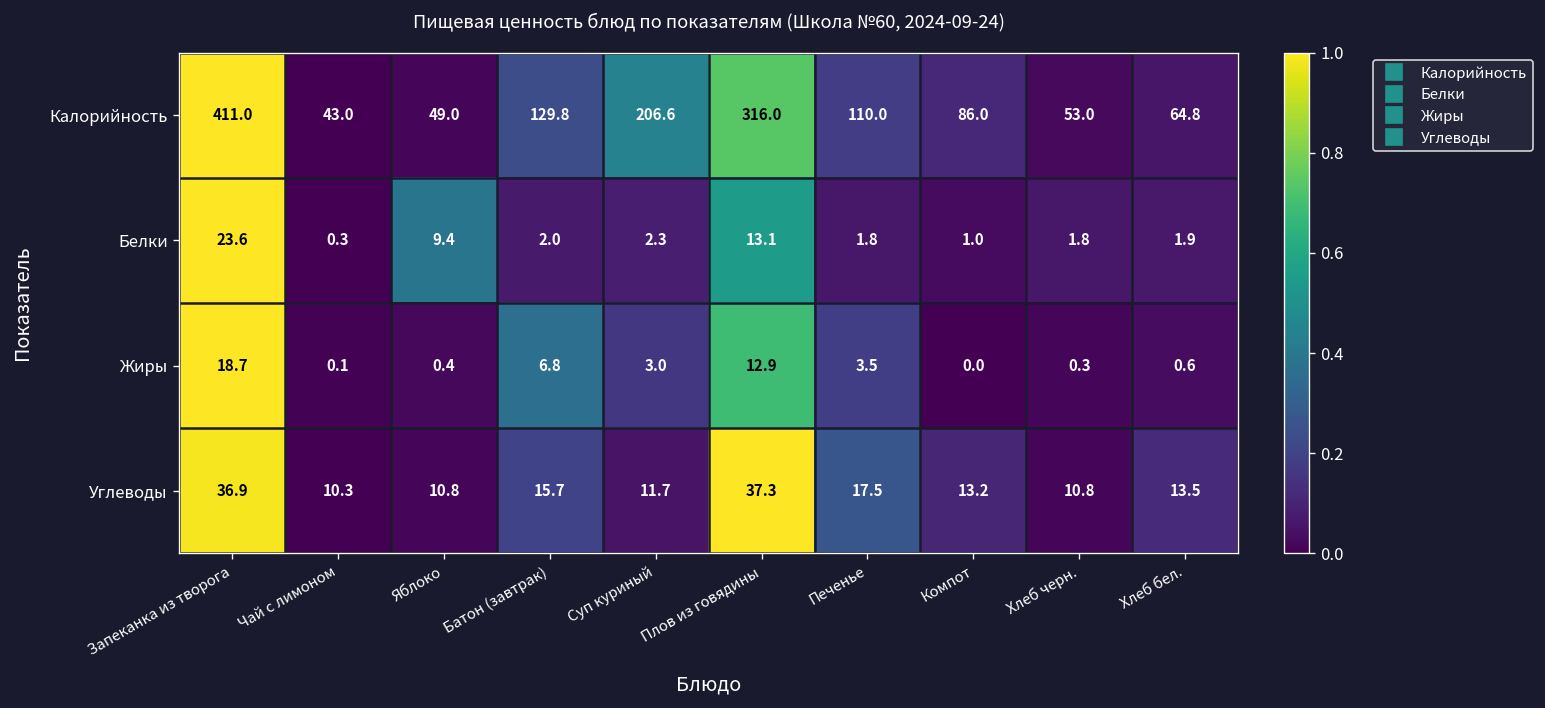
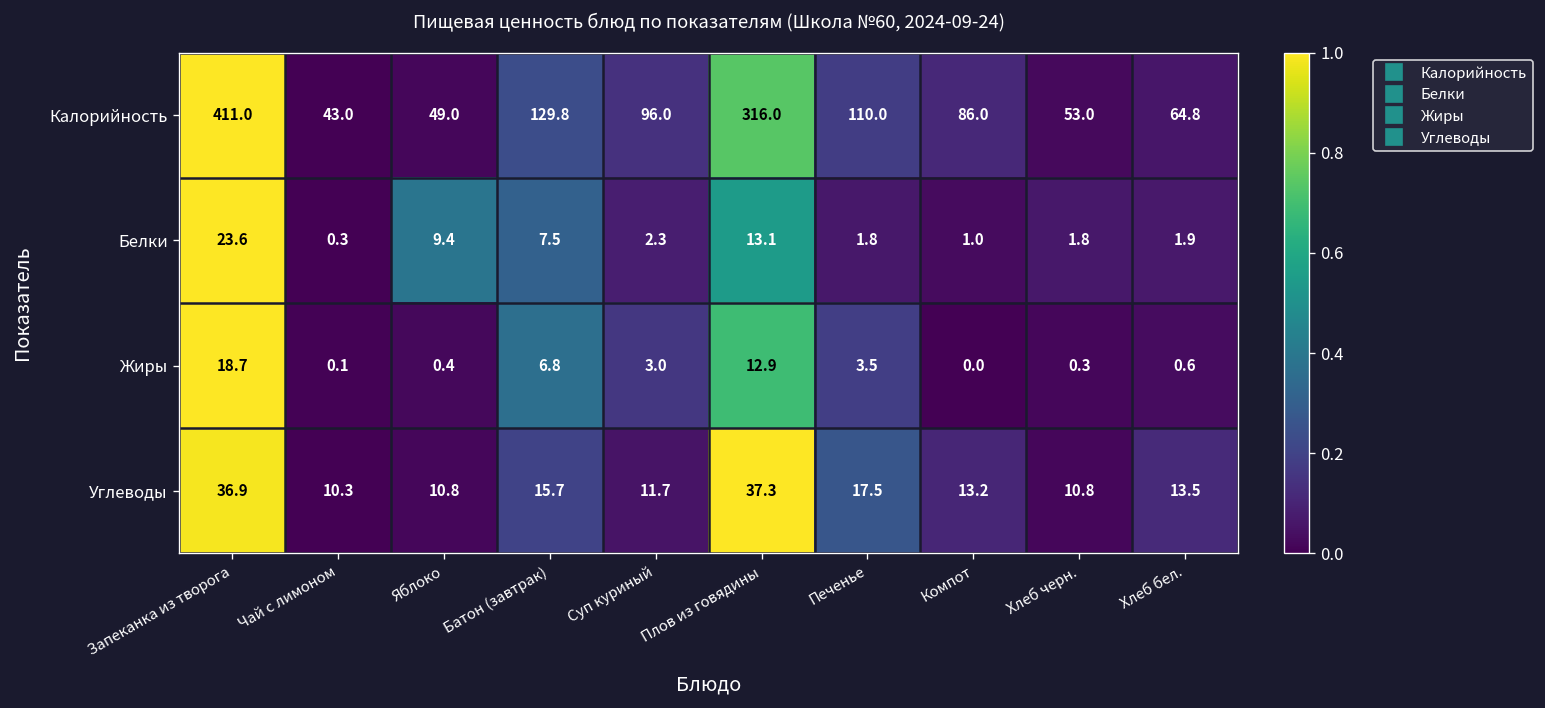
  {
    "Калорийность": {
      "Запеканка из творога": 411.0,
      "Чай с лимоном": 43.0,
      "Яблоко": 49.0,
      "Батон (завтрак)": 129.8,
-     "Суп куриный": 206.6,
+     "Суп куриный": 96.0,
      "Плов из говядины": 316.0,
      "Печенье": 110.0,
      "Компот": 86.0,
      "Хлеб черн.": 53.0,
      "Хлеб бел.": 64.8
    },
    "Белки": {
      "Запеканка из творога": 23.6,
      "Чай с лимоном": 0.3,
      "Яблоко": 9.4,
-     "Батон (завтрак)": 2.0,
+     "Батон (завтрак)": 7.5,
      "Суп куриный": 2.3,
      "Плов из говядины": 13.1,
      "Печенье": 1.8,
      "Компот": 1.0,
      "Хлеб черн.": 1.8,
      "Хлеб бел.": 1.9
    },
    "Жиры": {
      "Запеканка из творога": 18.7,
      "Чай с лимоном": 0.1,
      "Яблоко": 0.4,
      "Батон (завтрак)": 6.8,
      "Суп куриный": 3.0,
      "Плов из говядины": 12.9,
      "Печенье": 3.5,
      "Компот": 0.0,
      "Хлеб черн.": 0.3,
      "Хлеб бел.": 0.6
    },
    "Углеводы": {
      "Запеканка из творога": 36.9,
      "Чай с лимоном": 10.3,
      "Яблоко": 10.8,
      "Батон (завтрак)": 15.7,
      "Суп куриный": 11.7,
      "Плов из говядины": 37.3,
      "Печенье": 17.5,
      "Компот": 13.2,
      "Хлеб черн.": 10.8,
      "Хлеб бел.": 13.5
    }
  }
